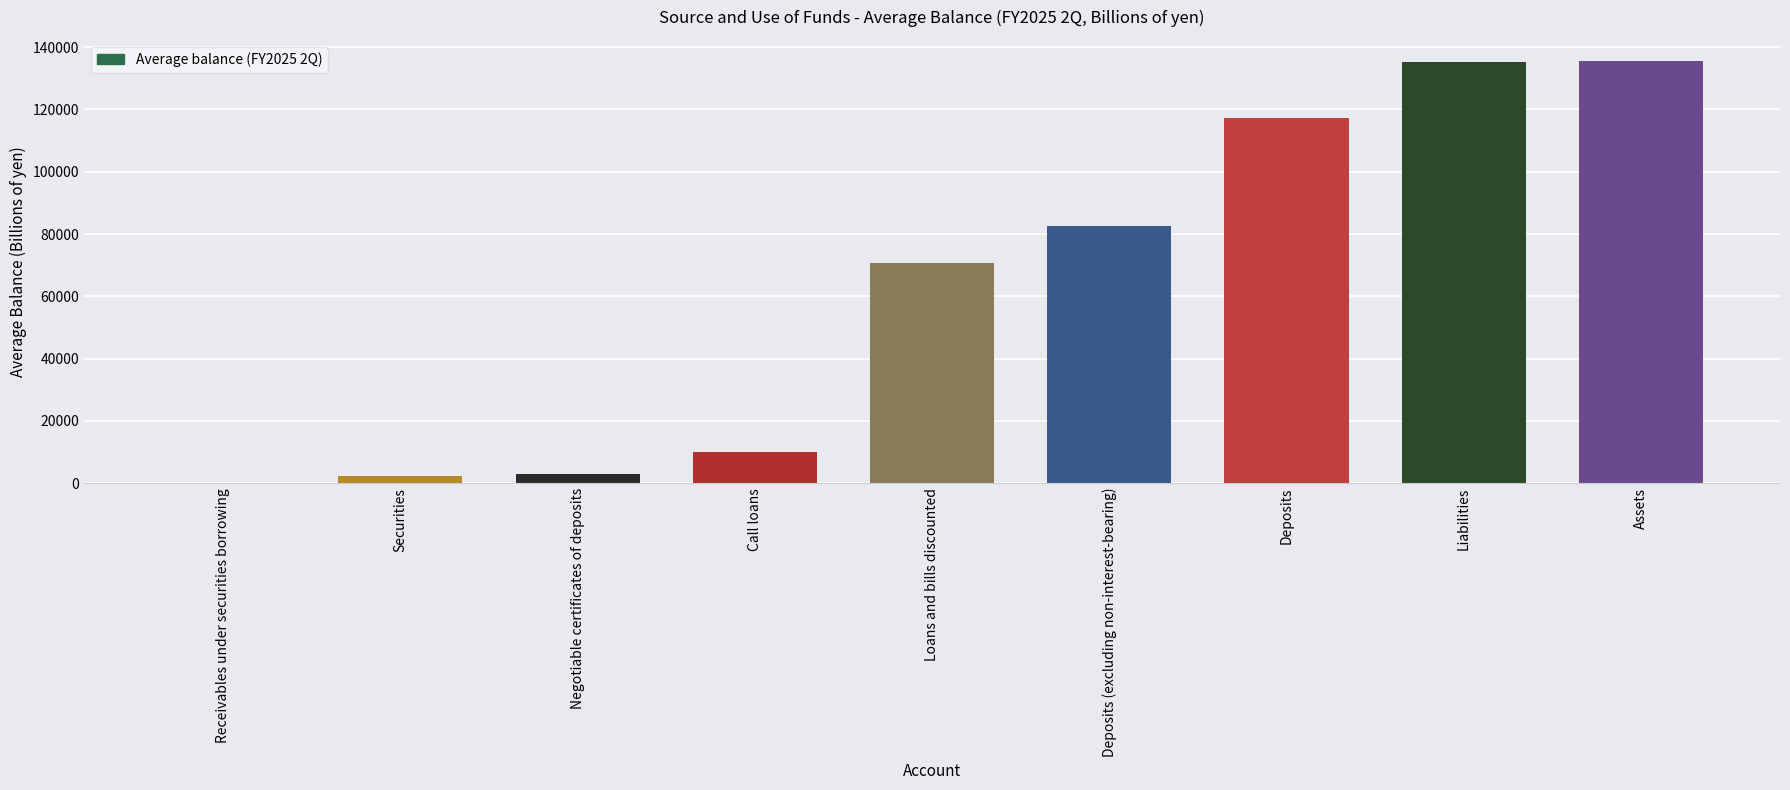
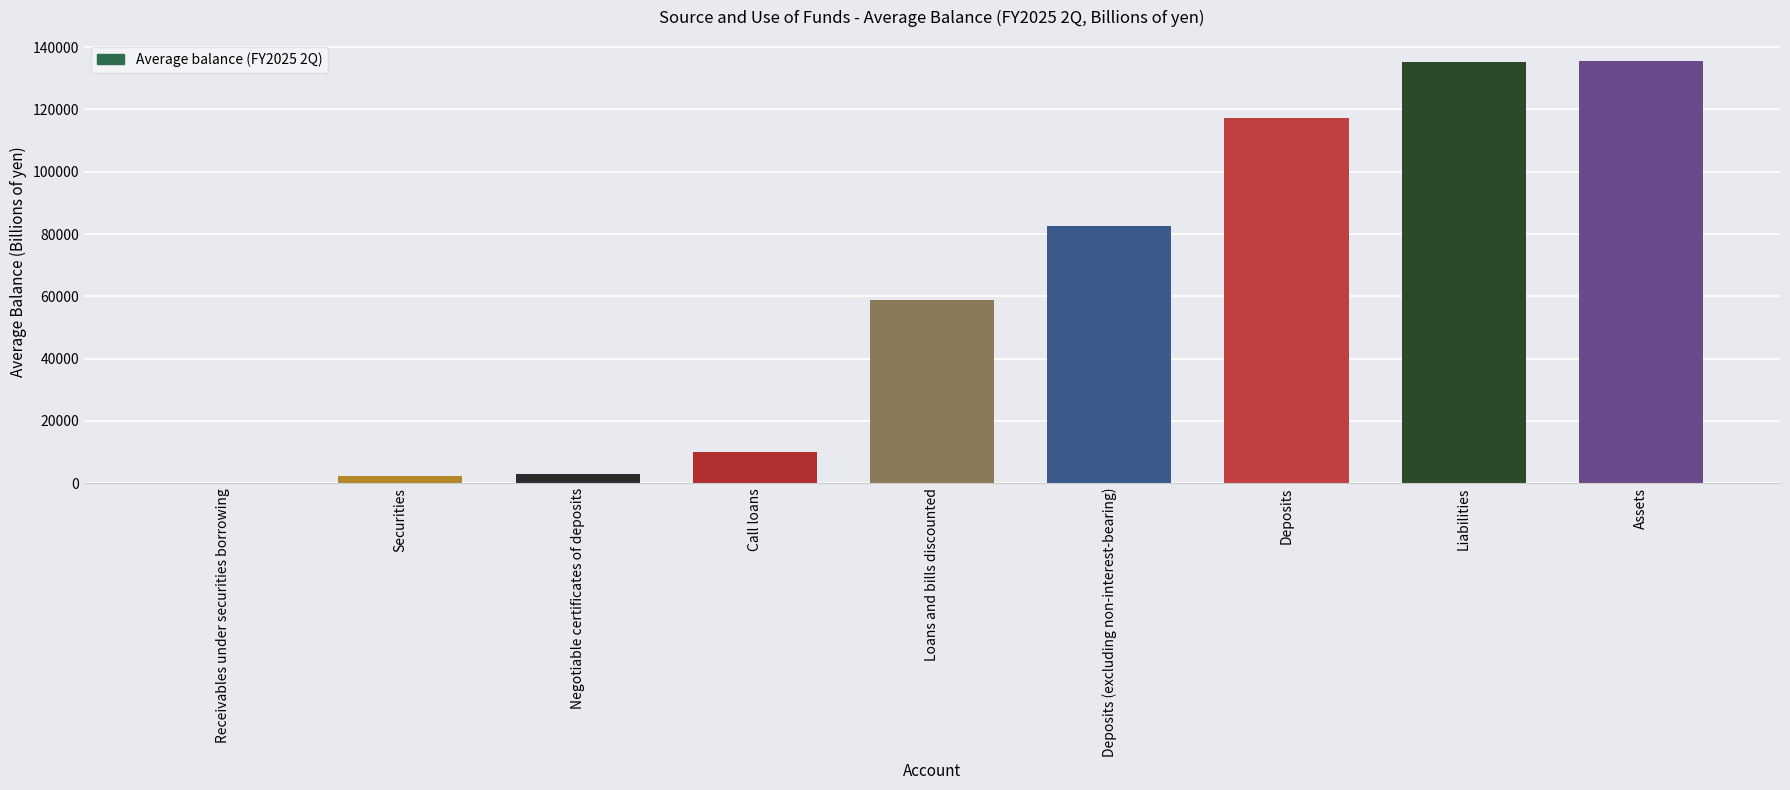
  {
    "Securities": 2000,
    "Negotiable certificates of deposits": 3000,
    "Call loans": 10000,
-   "Loans and bills discounted": 71000,
+   "Loans and bills discounted": 59000,
    "Deposits (excluding non-interest-bearing)": 83000,
    "Deposits": 117000,
    "Liabilities": 135000,
    "Assets": 136000
  }
